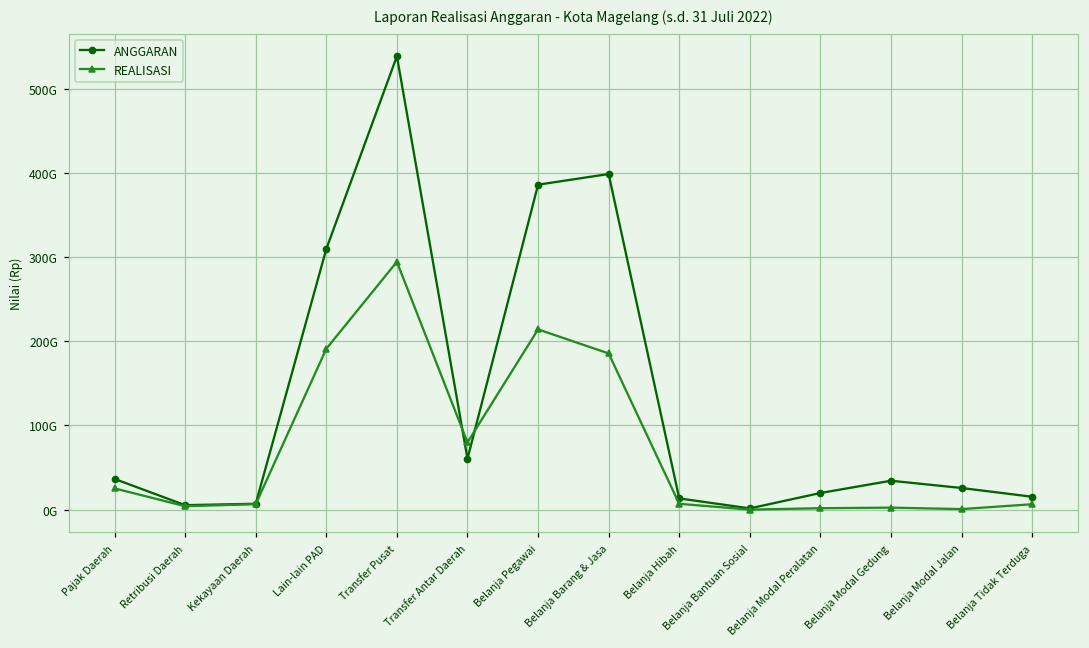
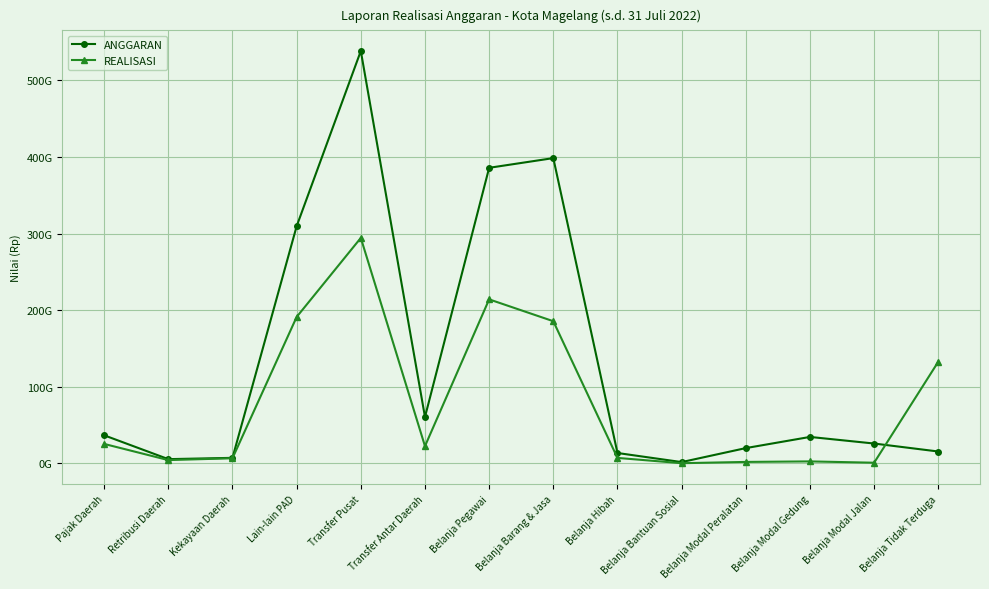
  {
    "ANGGARAN": {
      "Pajak Daerah": 40000000000,
      "Lain-lain PAD": 310000000000,
      "Transfer Pusat": 540000000000,
      "Transfer Antar Daerah": 60000000000,
      "Belanja Pegawai": 390000000000,
      "Belanja Barang & Jasa": 400000000000,
      "Belanja Hibah": 10000000000,
      "Belanja Modal Peralatan": 20000000000,
      "Belanja Modal Gedung": 30000000000,
      "Belanja Modal Jalan": 30000000000,
      "Belanja Tidak Terduga": 20000000000
    },
    "REALISASI": {
      "Pajak Daerah": 30000000000,
      "Lain-lain PAD": 190000000000,
      "Transfer Pusat": 290000000000,
-     "Transfer Antar Daerah": 80000000000,
+     "Transfer Antar Daerah": 20000000000,
      "Belanja Pegawai": 210000000000,
      "Belanja Barang & Jasa": 190000000000,
      "Belanja Hibah": 10000000000,
      "Belanja Modal Peralatan": 0,
      "Belanja Modal Gedung": 0,
      "Belanja Modal Jalan": 0,
-     "Belanja Tidak Terduga": 10000000000
+     "Belanja Tidak Terduga": 130000000000
    }
  }
